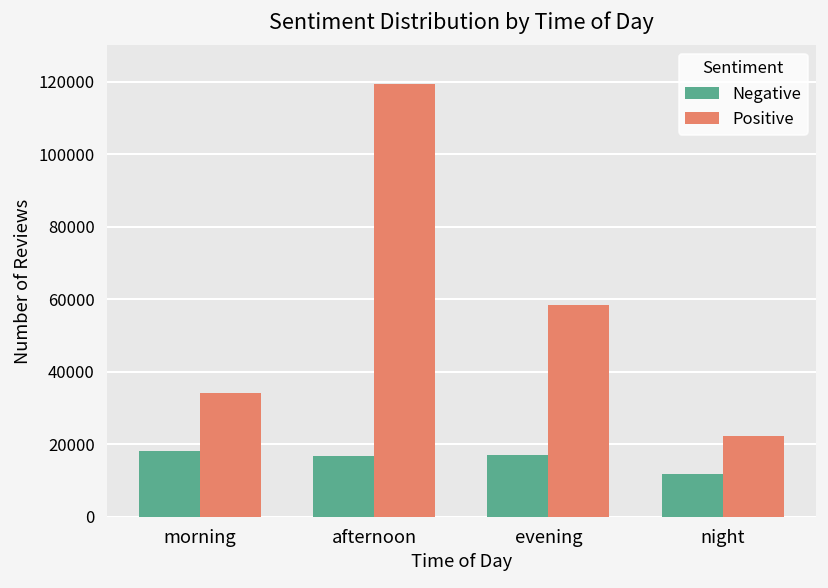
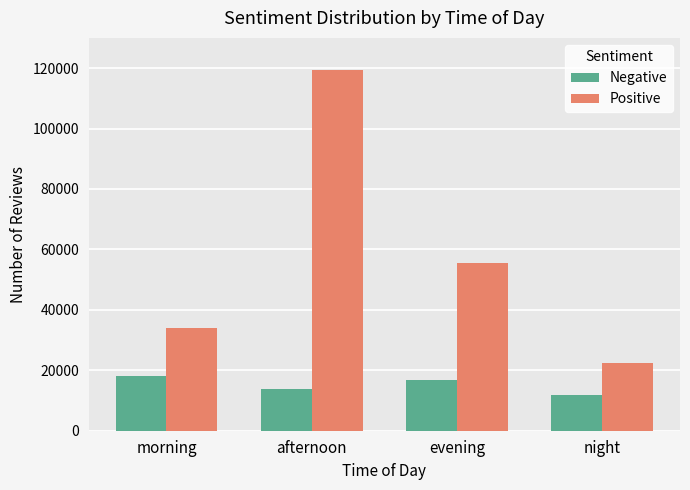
  {
    "Negative": {
      "morning": 18000,
-     "afternoon": 17000,
+     "afternoon": 14000,
      "evening": 17000,
      "night": 12000
    },
    "Positive": {
      "morning": 34000,
      "afternoon": 119000,
-     "evening": 59000,
+     "evening": 56000,
      "night": 22000
    }
  }
